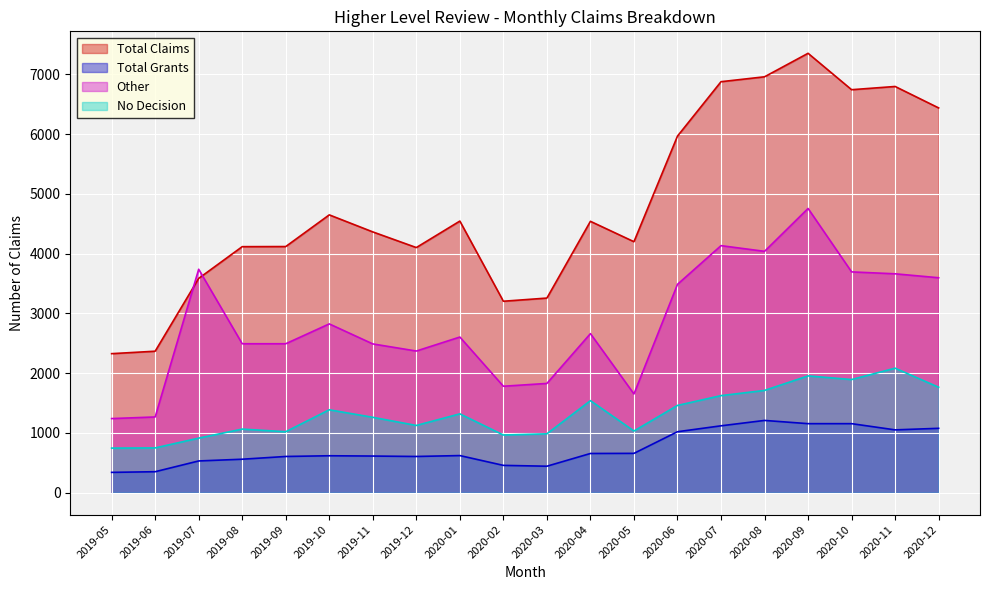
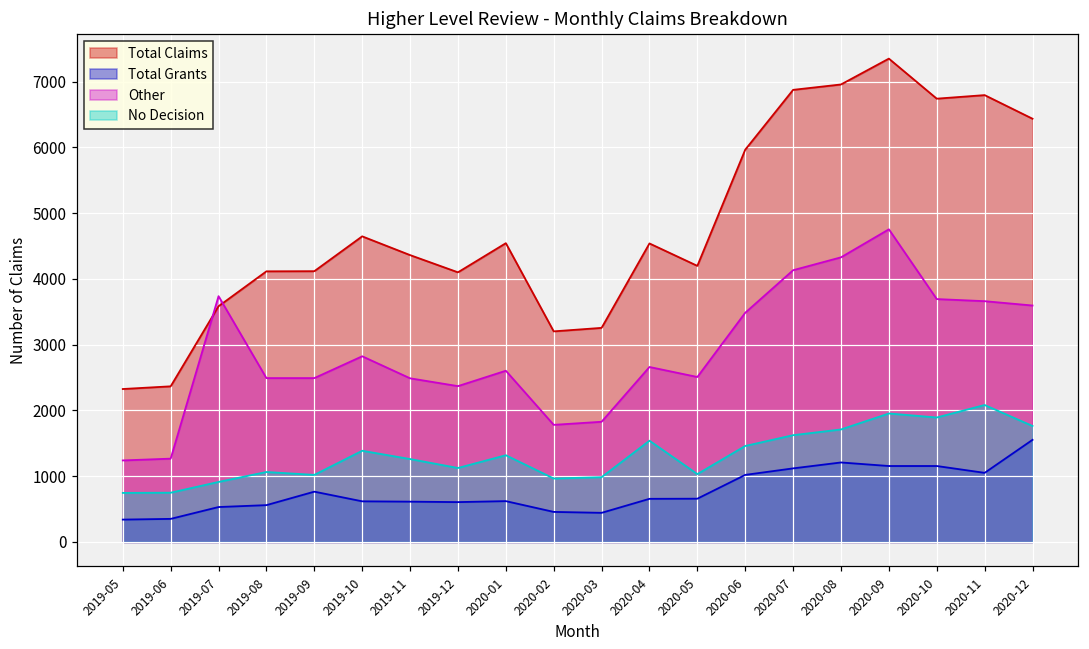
  {
    "Total Claims": {
      "2019-05": 2300,
      "2019-06": 2400,
      "2019-07": 3600,
      "2019-08": 4100,
      "2019-09": 4100,
      "2019-10": 4600,
      "2019-11": 4400,
      "2019-12": 4100,
      "2020-01": 4500,
      "2020-02": 3200,
      "2020-03": 3300,
      "2020-04": 4500,
      "2020-05": 4200,
      "2020-06": 6000,
      "2020-07": 6900,
      "2020-08": 7000,
      "2020-09": 7400,
      "2020-10": 6700,
      "2020-11": 6800,
      "2020-12": 6400
    },
    "Total Grants": {
      "2019-05": 300,
      "2019-06": 400,
      "2019-07": 500,
      "2019-08": 600,
-     "2019-09": 600,
+     "2019-09": 800,
      "2019-10": 600,
      "2019-11": 600,
      "2019-12": 600,
      "2020-01": 600,
      "2020-02": 500,
      "2020-03": 400,
      "2020-04": 700,
      "2020-05": 700,
      "2020-06": 1000,
      "2020-07": 1100,
      "2020-08": 1200,
      "2020-09": 1200,
      "2020-10": 1200,
      "2020-11": 1100,
-     "2020-12": 1100
+     "2020-12": 1600
    },
    "Other": {
      "2019-05": 1200,
      "2019-06": 1300,
      "2019-07": 3700,
      "2019-08": 2500,
      "2019-09": 2500,
      "2019-10": 2800,
      "2019-11": 2500,
      "2019-12": 2400,
      "2020-01": 2600,
      "2020-02": 1800,
      "2020-03": 1800,
      "2020-04": 2700,
-     "2020-05": 1700,
+     "2020-05": 2500,
      "2020-06": 3500,
      "2020-07": 4100,
-     "2020-08": 4000,
+     "2020-08": 4300,
      "2020-09": 4800,
      "2020-10": 3700,
      "2020-11": 3700,
      "2020-12": 3600
    },
    "No Decision": {
      "2019-05": 700,
      "2019-06": 700,
      "2019-07": 900,
      "2019-08": 1100,
      "2019-09": 1000,
      "2019-10": 1400,
      "2019-11": 1300,
      "2019-12": 1100,
      "2020-01": 1300,
      "2020-02": 1000,
      "2020-03": 1000,
      "2020-04": 1500,
      "2020-05": 1000,
      "2020-06": 1500,
      "2020-07": 1600,
      "2020-08": 1700,
      "2020-09": 2000,
      "2020-10": 1900,
      "2020-11": 2100,
      "2020-12": 1800
    }
  }
